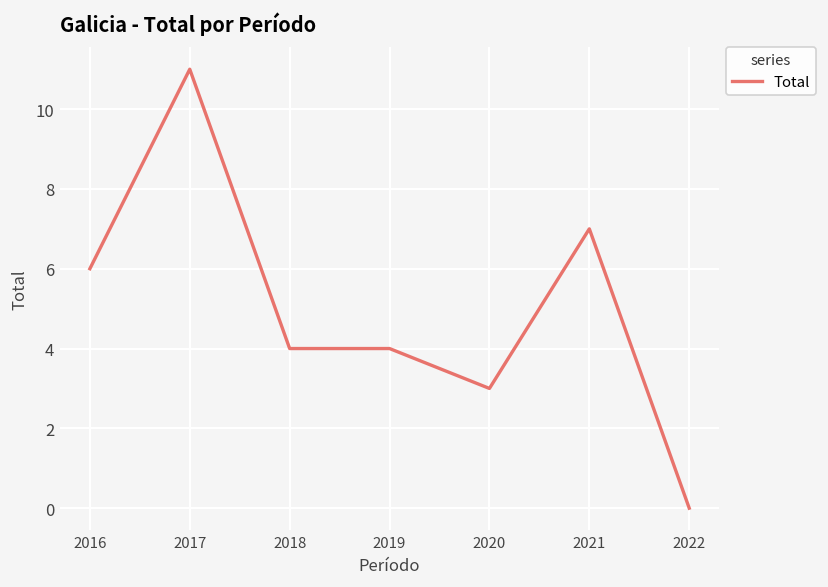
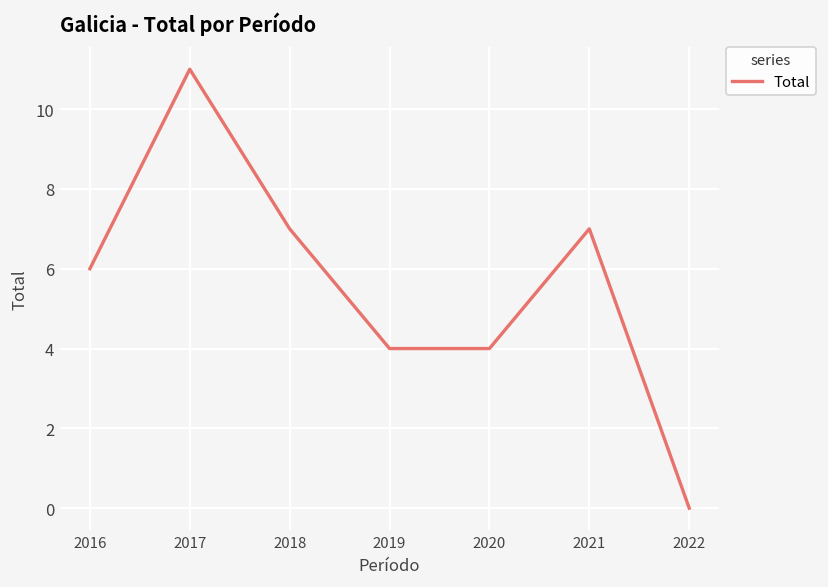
  {
    "2016": 6,
    "2017": 11,
-   "2018": 4,
+   "2018": 7,
    "2019": 4,
-   "2020": 3,
+   "2020": 4,
    "2021": 7,
    "2022": 0
  }
